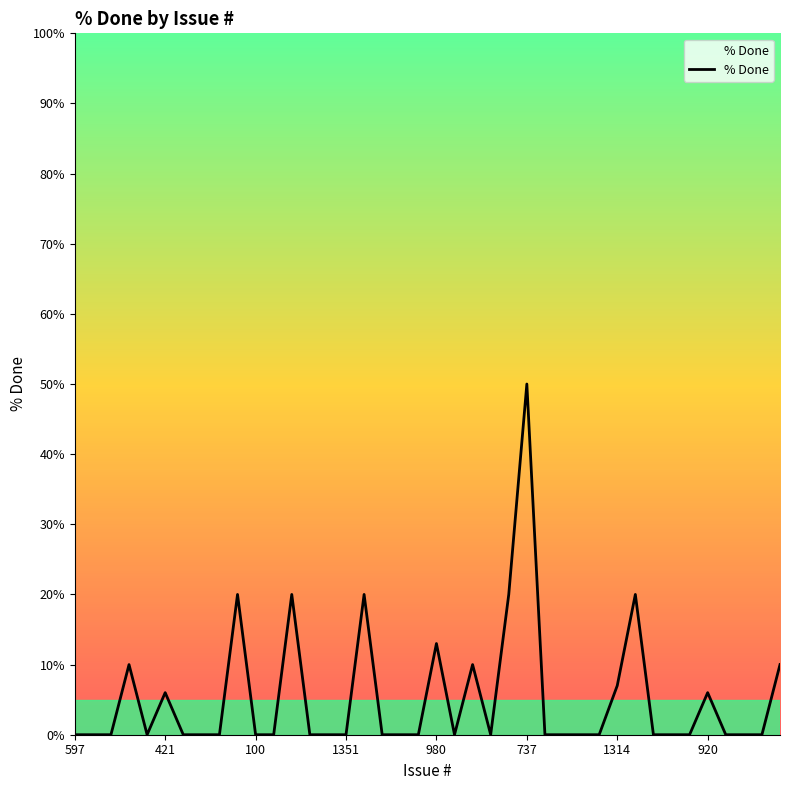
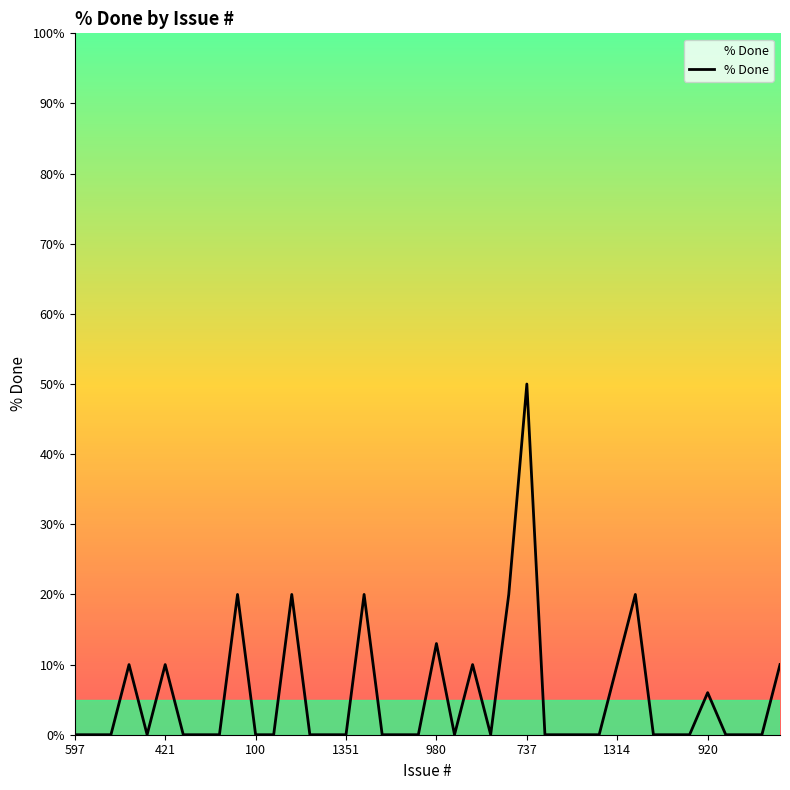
  {
-   "421": "6%",
+   "421": "10%",
    "980": "13%",
    "737": "50%",
-   "1314": "7%",
+   "1314": "10%",
    "920": "6%"
  }
